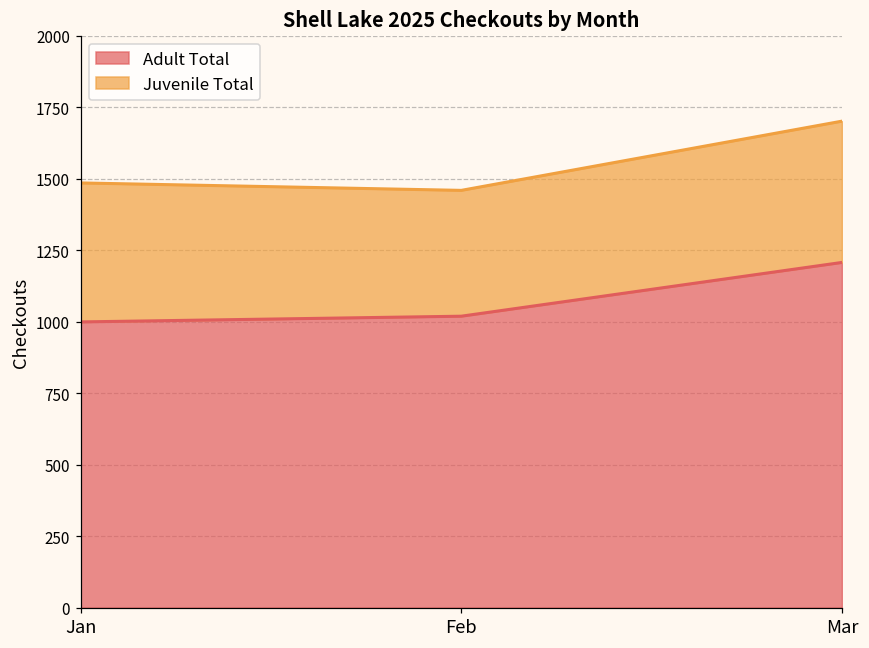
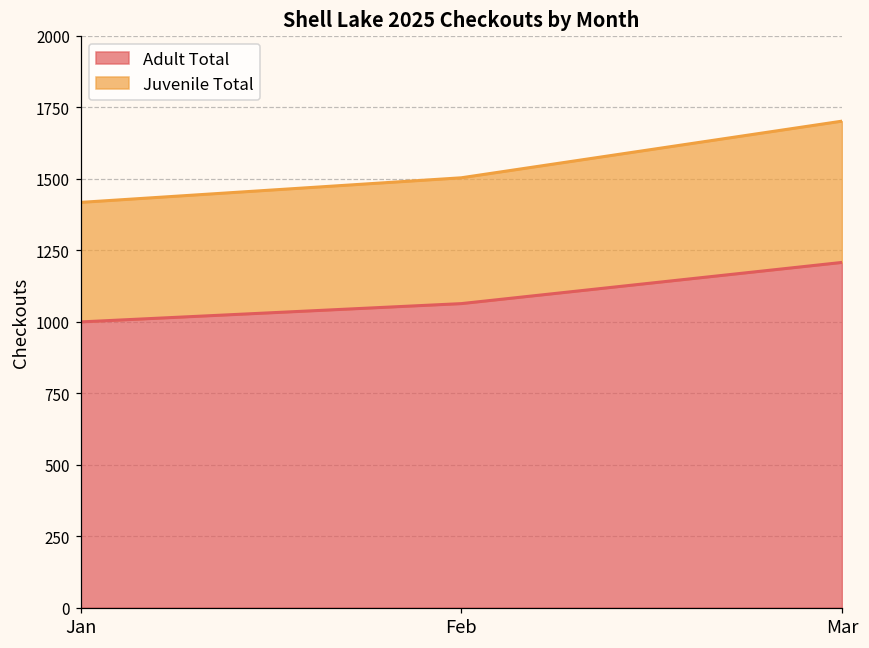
  {
    "Adult Total": {
      "Jan": 1000,
-     "Feb": 1020,
+     "Feb": 1060,
      "Mar": 1210
    },
    "Juvenile Total": {
-     "Jan": 490,
+     "Jan": 420,
      "Feb": 440,
      "Mar": 490
    }
  }
